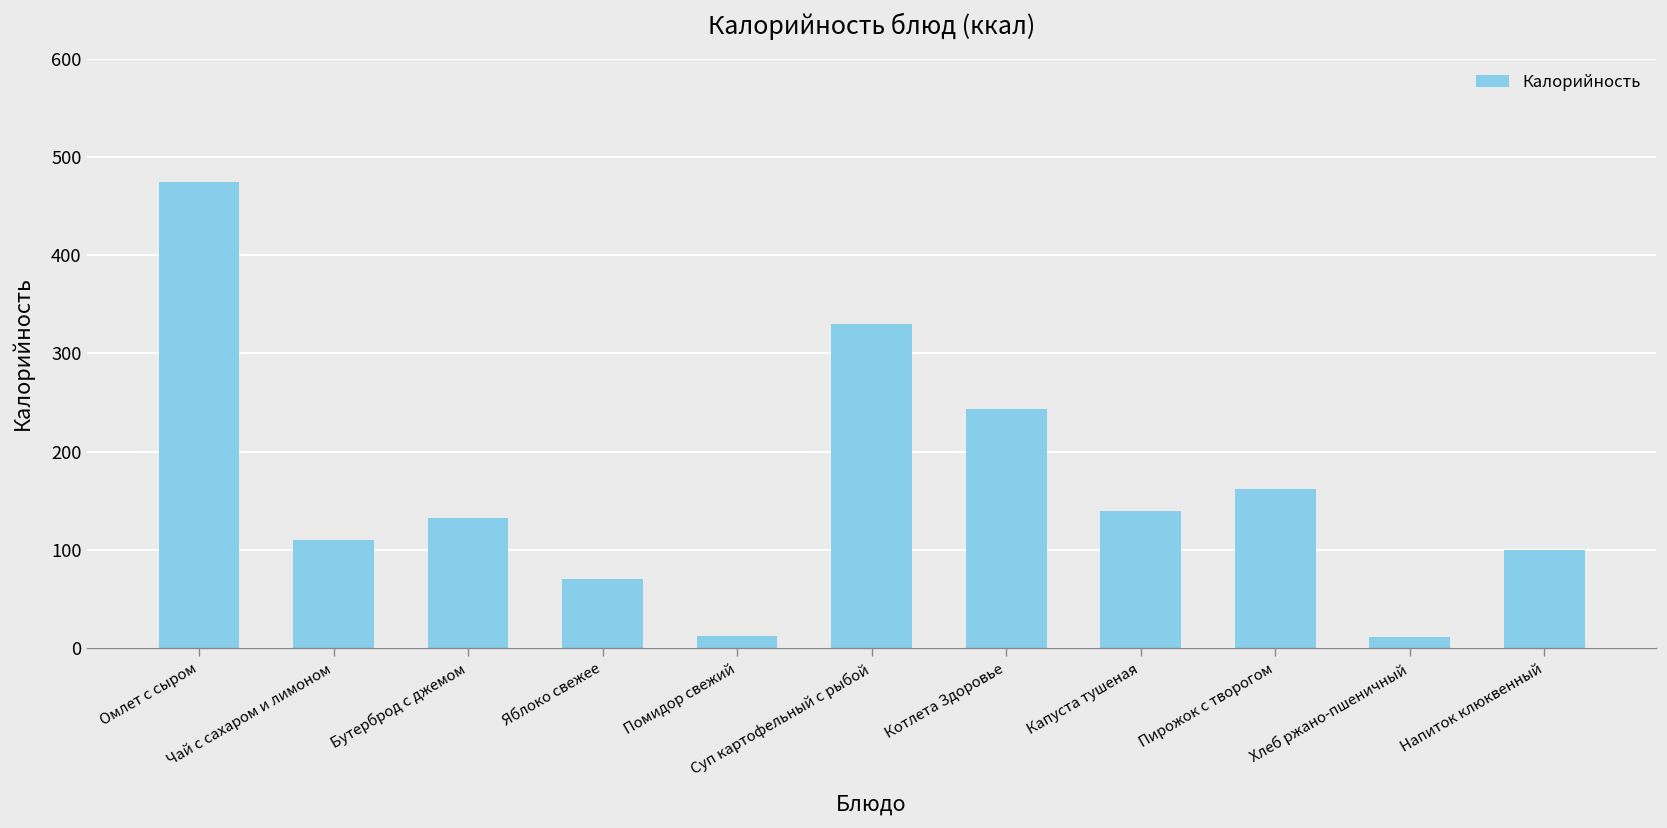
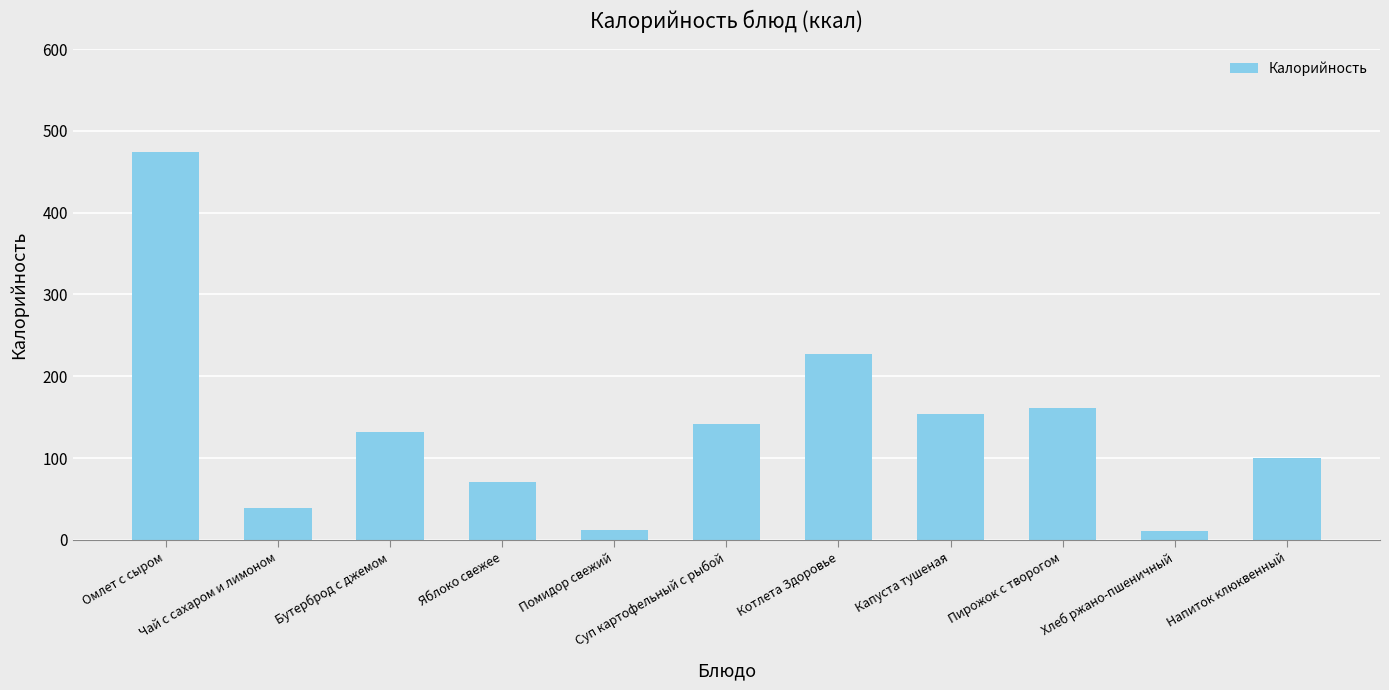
  {
    "Омлет с сыром": 470,
-   "Чай с сахаром и лимоном": 110,
+   "Чай с сахаром и лимоном": 40,
    "Бутерброд с джемом": 130,
    "Яблоко свежее": 70,
    "Помидор свежий": 10,
-   "Суп картофельный с рыбой": 330,
-   "Котлета Здоровье": 240,
-   "Капуста тушеная": 140,
+   "Суп картофельный с рыбой": 140,
+   "Котлета Здоровье": 230,
+   "Капуста тушеная": 150,
    "Пирожок с творогом": 160,
    "Хлеб ржано-пшеничный": 10,
    "Напиток клюквенный": 100
  }
